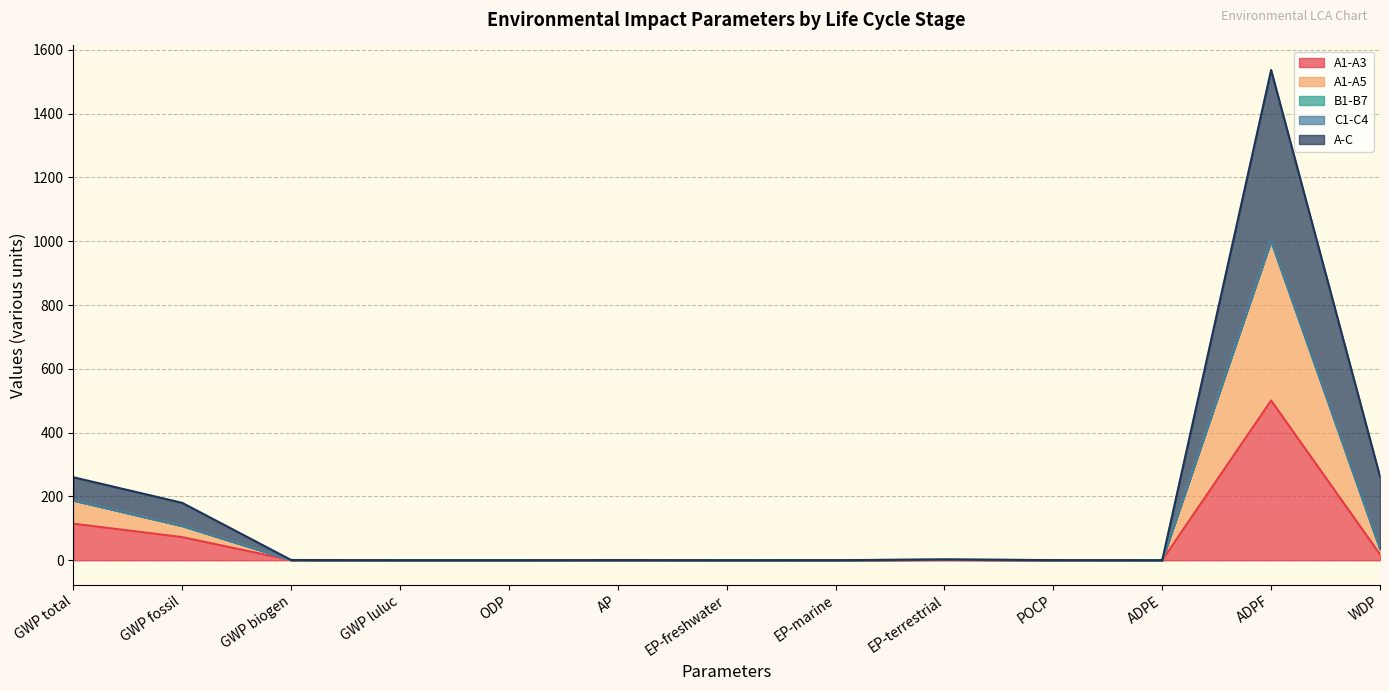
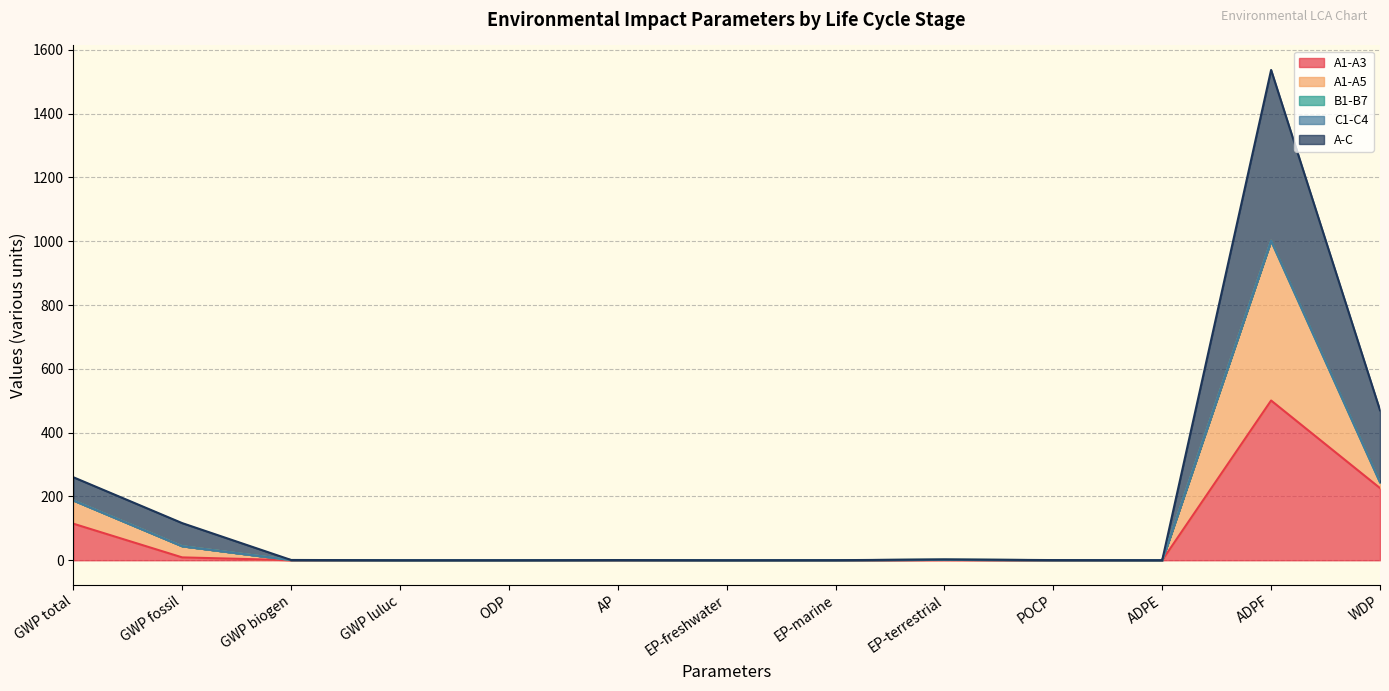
  {
    "A1-A3": {
      "GWP total": 110,
-     "GWP fossil": 70,
+     "GWP fossil": 10,
      "ADPF": 500,
-     "WDP": 20
+     "WDP": 230
    },
    "A-C": {
      "GWP total": 70,
      "GWP fossil": 70,
      "ADPF": 540,
      "WDP": 230
    }
  }
